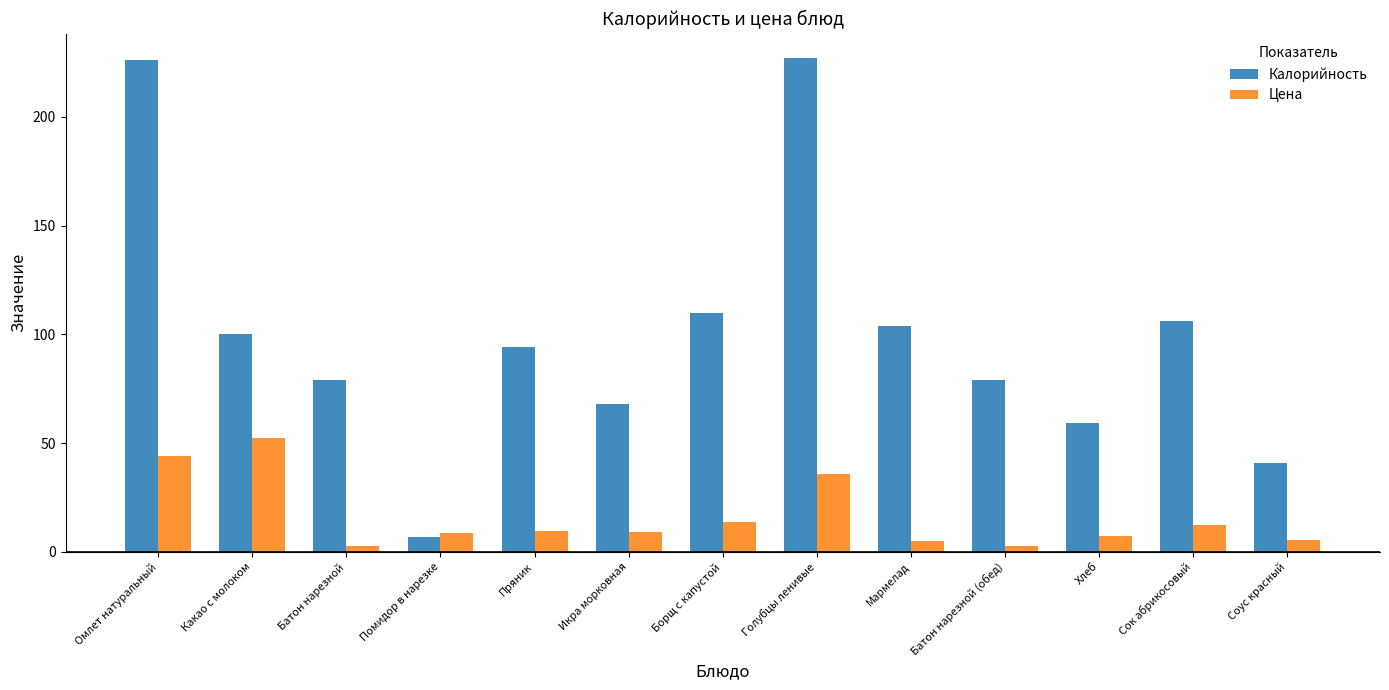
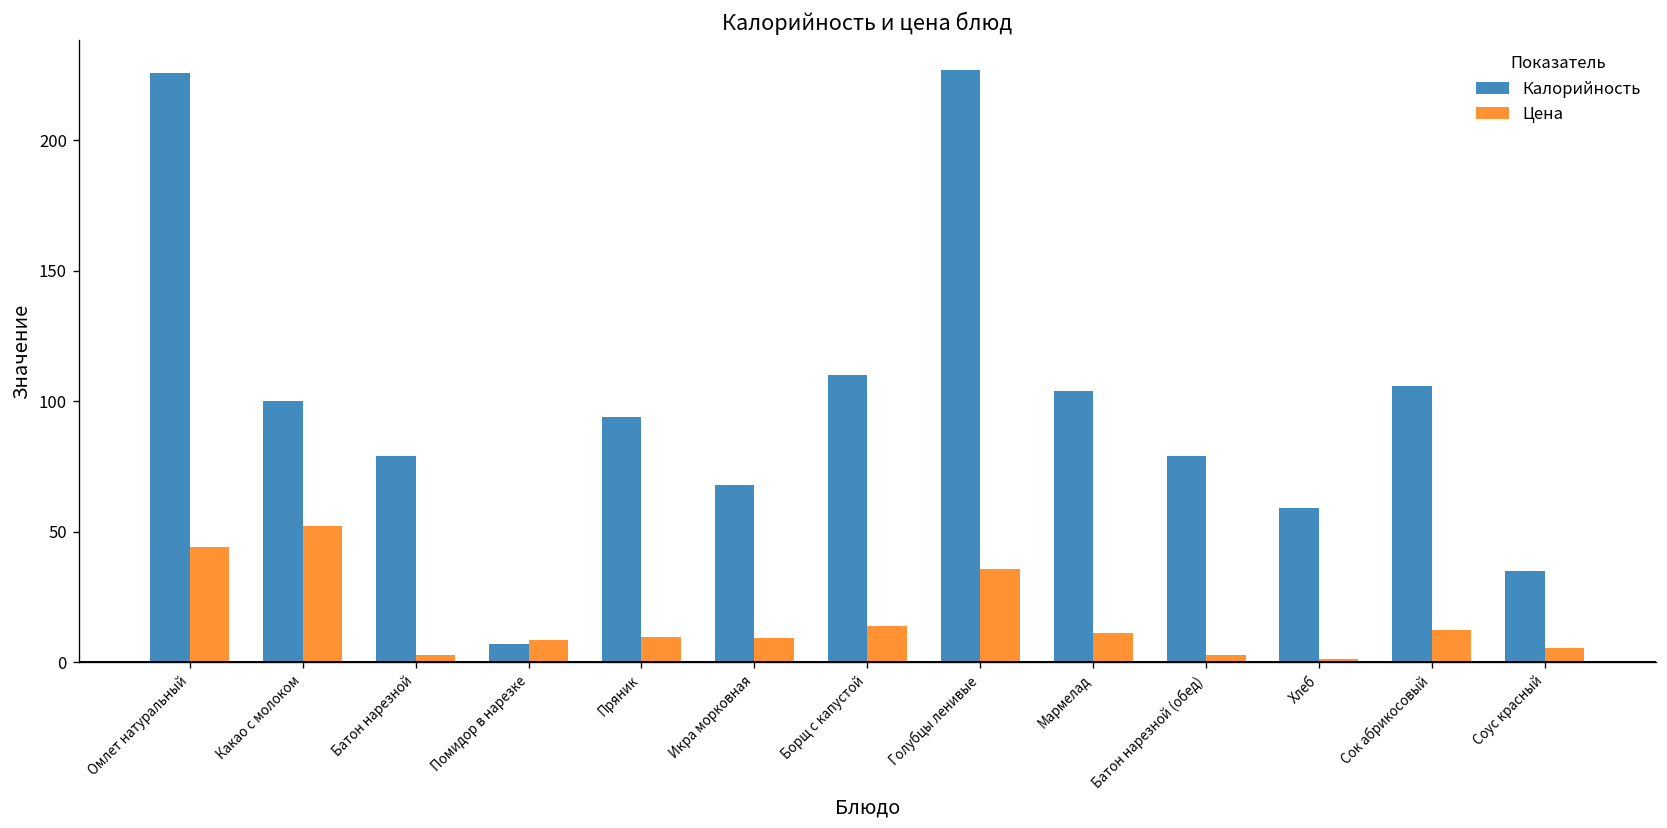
  {
    "Калорийность": {
      "Омлет натуральный": 226,
      "Какао с молоком": 100,
      "Батон нарезной": 79,
      "Помидор в нарезке": 7,
      "Пряник": 94,
      "Икра морковная": 68,
      "Борщ с капустой": 110,
      "Голубцы ленивые": 227,
      "Мармелад": 104,
      "Батон нарезной (обед)": 79,
      "Хлеб": 59,
      "Сок абрикосовый": 106,
-     "Соус красный": 41
+     "Соус красный": 35
    },
    "Цена": {
      "Омлет натуральный": 44,
      "Какао с молоком": 52,
      "Батон нарезной": 3,
      "Помидор в нарезке": 9,
      "Пряник": 9,
      "Икра морковная": 9,
      "Борщ с капустой": 14,
      "Голубцы ленивые": 36,
-     "Мармелад": 5,
+     "Мармелад": 11,
      "Батон нарезной (обед)": 3,
-     "Хлеб": 7,
+     "Хлеб": 1,
      "Сок абрикосовый": 12,
      "Соус красный": 5
    }
  }
